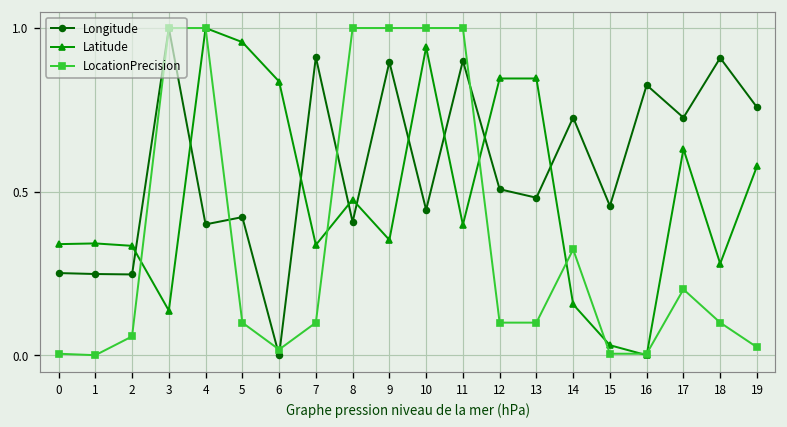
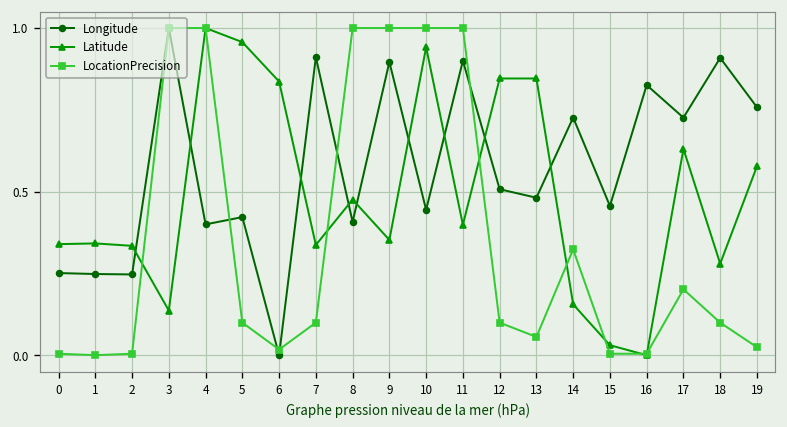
  {
    "LocationPrecision": {
      "0": 0.00,
      "1": 0.00,
-     "2": 0.06,
+     "2": 0.00,
      "5": 0.10,
      "6": 0.02,
      "7": 0.10,
      "8": 1.00,
      "9": 1.00,
      "10": 1.00,
      "11": 1.00,
      "12": 0.10,
-     "13": 0.10,
+     "13": 0.06,
      "14": 0.32,
      "15": 0.00,
      "17": 0.20,
      "18": 0.10,
      "19": 0.02
    }
  }
